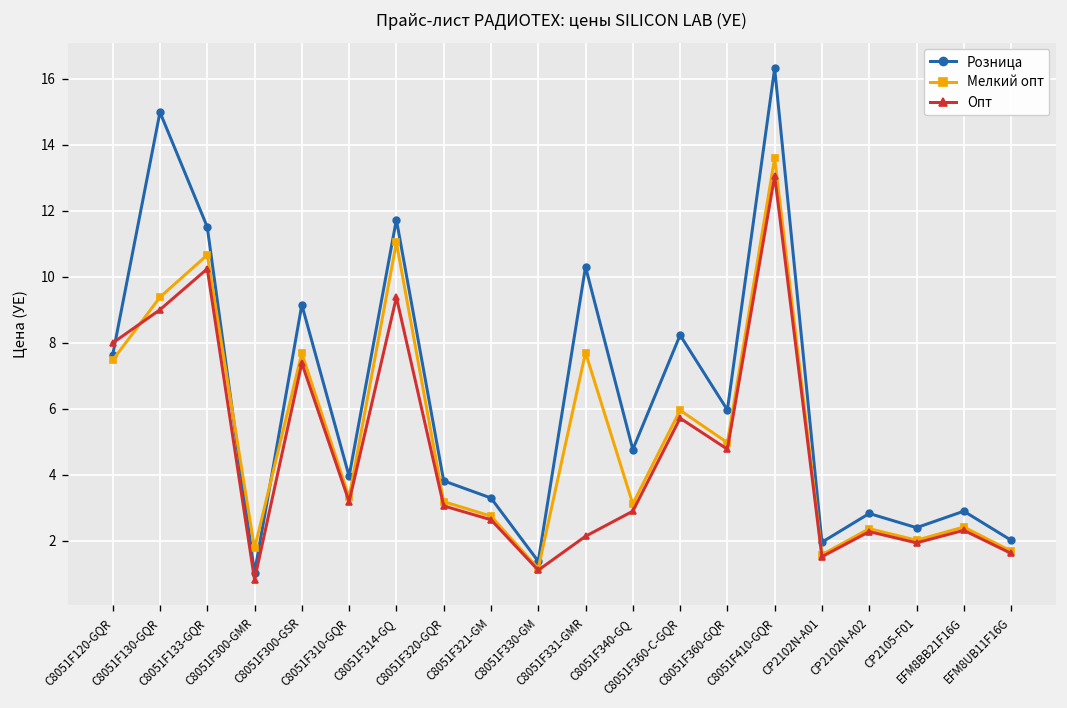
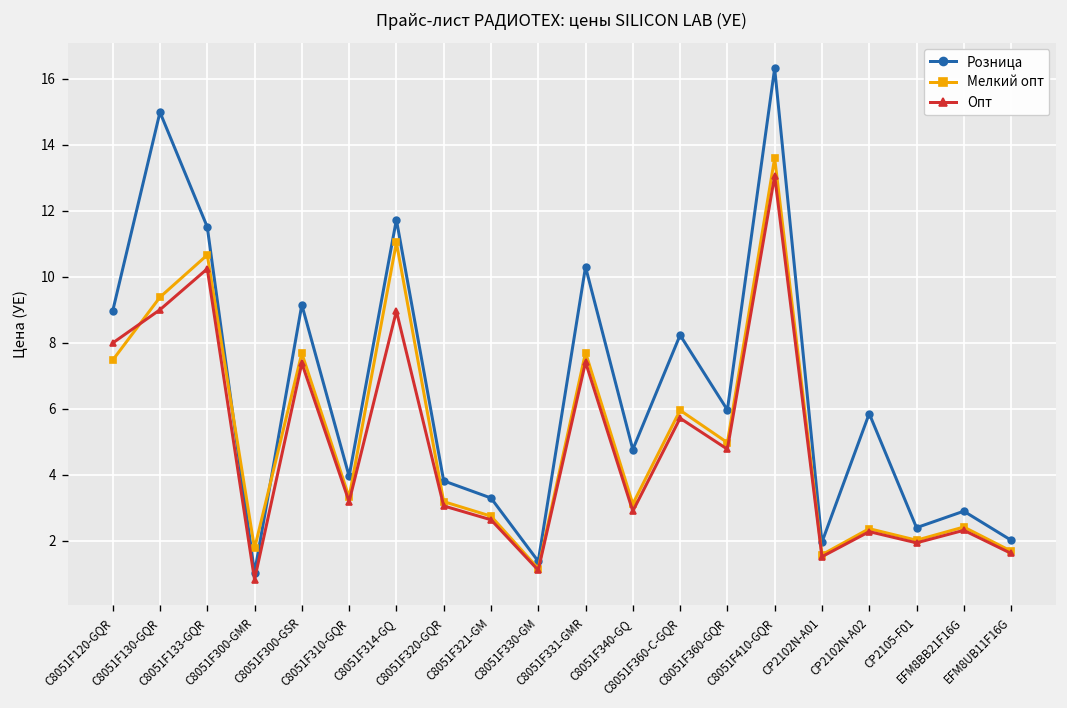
  {
    "Розница": {
-     "C8051F120-GQR": 7.6,
+     "C8051F120-GQR": 9.0,
      "C8051F130-GQR": 15.0,
      "C8051F133-GQR": 11.5,
      "C8051F300-GMR": 1.0,
      "C8051F300-GSR": 9.2,
      "C8051F310-GQR": 4.0,
      "C8051F314-GQ": 11.7,
      "C8051F320-GQR": 3.8,
      "C8051F321-GM": 3.3,
      "C8051F330-GM": 1.4,
      "C8051F331-GMR": 10.3,
      "C8051F340-GQ": 4.8,
      "C8051F360-C-GQR": 8.2,
      "C8051F360-GQR": 6.0,
      "C8051F410-GQR": 16.3,
      "CP2102N-A01": 2.0,
-     "CP2102N-A02": 2.8,
+     "CP2102N-A02": 5.9,
      "CP2105-F01": 2.4,
      "EFM8BB21F16G": 2.9,
      "EFM8UB11F16G": 2.0
    },
    "Мелкий опт": {
      "C8051F120-GQR": 7.5,
      "C8051F130-GQR": 9.4,
      "C8051F133-GQR": 10.7,
      "C8051F300-GMR": 1.8,
      "C8051F300-GSR": 7.7,
      "C8051F310-GQR": 3.3,
      "C8051F314-GQ": 11.0,
      "C8051F320-GQR": 3.2,
      "C8051F321-GM": 2.7,
      "C8051F331-GMR": 7.7,
      "C8051F340-GQ": 3.1,
      "C8051F360-C-GQR": 6.0,
      "C8051F360-GQR": 5.0,
      "C8051F410-GQR": 13.6,
      "EFM8BB21F16G": 2.4
    },
    "Опт": {
      "C8051F120-GQR": 8.0,
      "C8051F130-GQR": 9.0,
      "C8051F133-GQR": 10.2,
      "C8051F300-GMR": 0.8,
      "C8051F300-GSR": 7.4,
      "C8051F310-GQR": 3.2,
-     "C8051F314-GQ": 9.4,
+     "C8051F314-GQ": 9.0,
      "C8051F320-GQR": 3.1,
      "C8051F321-GM": 2.6,
-     "C8051F331-GMR": 2.1,
+     "C8051F331-GMR": 7.4,
      "C8051F340-GQ": 2.9,
      "C8051F360-C-GQR": 5.7,
      "C8051F360-GQR": 4.8,
      "C8051F410-GQR": 13.1,
      "EFM8BB21F16G": 2.3
    }
  }
